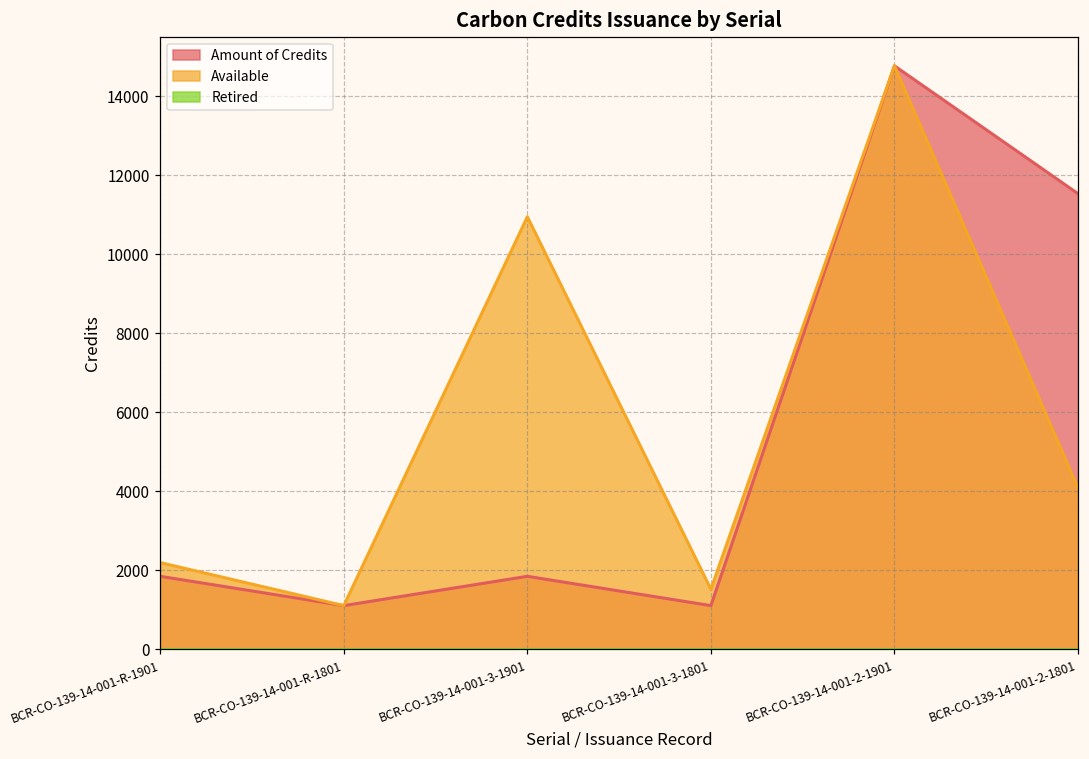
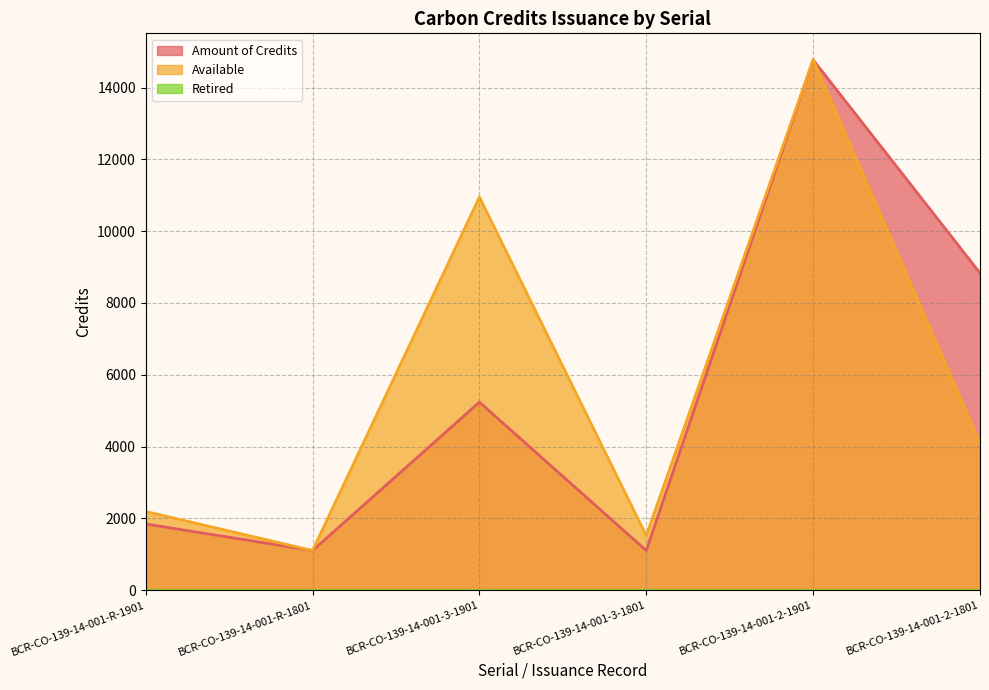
  {
    "Amount of Credits": {
      "BCR-CO-139-14-001-R-1901": 1800,
-     "BCR-CO-139-14-001-3-1901": 1800,
+     "BCR-CO-139-14-001-3-1901": 5200,
      "BCR-CO-139-14-001-3-1801": 1100,
-     "BCR-CO-139-14-001-2-1801": 11500
+     "BCR-CO-139-14-001-2-1801": 8800
    },
    "Available": {
      "BCR-CO-139-14-001-R-1901": 2200,
      "BCR-CO-139-14-001-3-1901": 11000,
      "BCR-CO-139-14-001-3-1801": 1500,
      "BCR-CO-139-14-001-2-1801": 4100
    },
    "Retired": {
      "BCR-CO-139-14-001-R-1901": 0,
      "BCR-CO-139-14-001-R-1801": 0,
      "BCR-CO-139-14-001-3-1901": 0,
      "BCR-CO-139-14-001-3-1801": 0,
      "BCR-CO-139-14-001-2-1901": 0,
      "BCR-CO-139-14-001-2-1801": 0
    }
  }
